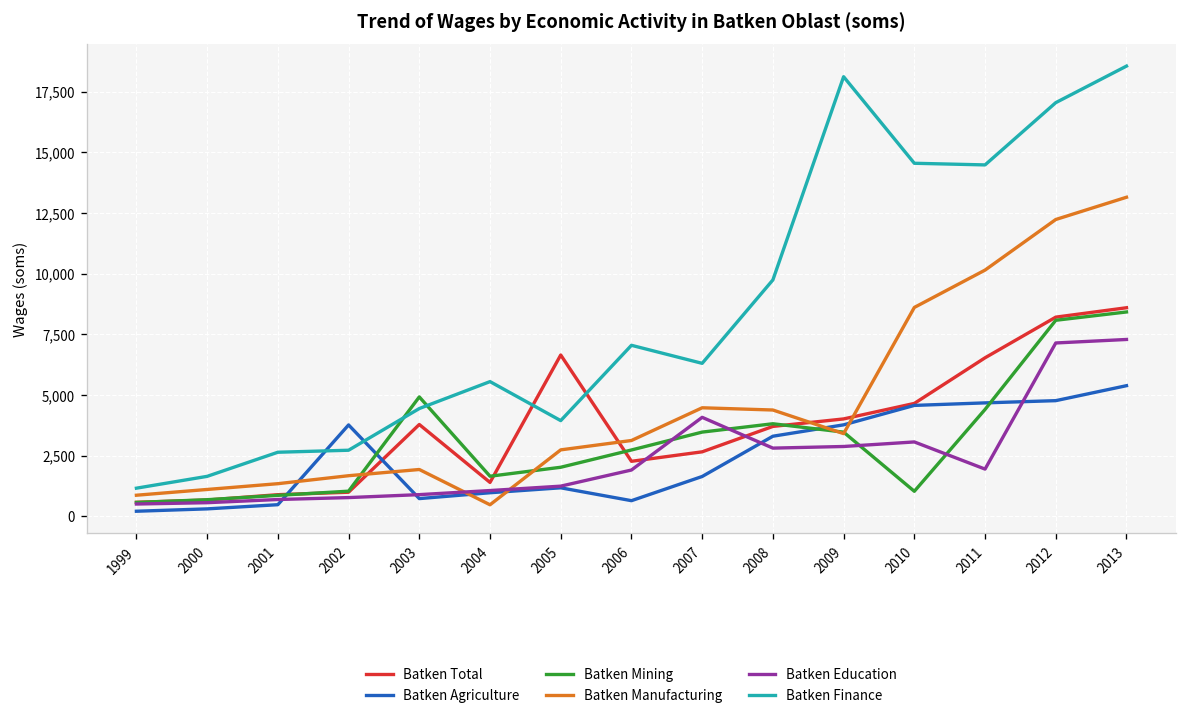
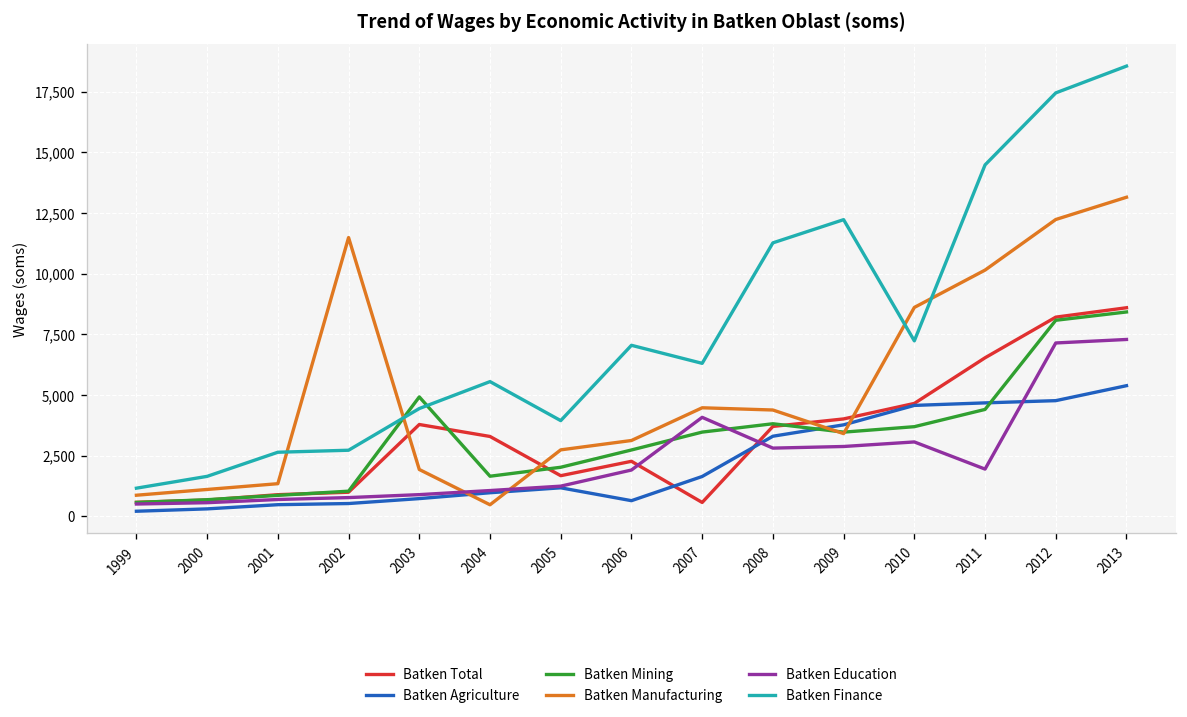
  {
    "Batken Total": {
      "2003": "3,800",
-     "2004": "1,400",
-     "2005": "6,600",
+     "2004": "3,300",
+     "2005": "1,700",
      "2006": "2,300",
-     "2007": "2,700",
+     "2007": "600",
      "2009": "4,000",
      "2011": "6,500",
      "2012": "8,200",
      "2013": "8,600"
    },
    "Batken Agriculture": {
      "1999": "200",
      "2000": "300",
      "2001": "500",
-     "2002": "3,800",
+     "2002": "500",
      "2003": "700",
      "2006": "600",
      "2007": "1,600",
      "2008": "3,300",
      "2009": "3,800",
      "2011": "4,700",
      "2012": "4,800",
      "2013": "5,400"
    },
    "Batken Mining": {
      "2003": "4,900",
      "2004": "1,700",
      "2005": "2,000",
      "2006": "2,700",
      "2007": "3,500",
-     "2010": "1,000",
+     "2010": "3,700",
      "2011": "4,400",
      "2012": "8,100",
      "2013": "8,400"
    },
    "Batken Manufacturing": {
      "1999": "900",
      "2000": "1,100",
      "2001": "1,300",
-     "2002": "1,700",
+     "2002": "11,500",
      "2003": "1,900",
      "2004": "500",
      "2005": "2,700",
      "2006": "3,100",
      "2007": "4,500",
      "2008": "4,400",
      "2010": "8,600",
      "2011": "10,100",
      "2012": "12,200",
      "2013": "13,100"
    },
    "Batken Education": {
      "2001": "700",
      "2002": "800",
      "2003": "900",
      "2006": "1,900",
      "2007": "4,100",
      "2008": "2,800",
      "2009": "2,900",
      "2010": "3,100",
      "2011": "1,900",
      "2012": "7,100",
      "2013": "7,300"
    },
    "Batken Finance": {
      "1999": "1,200",
      "2000": "1,600",
      "2001": "2,600",
      "2002": "2,700",
      "2003": "4,400",
      "2004": "5,500",
      "2005": "3,900",
      "2006": "7,000",
      "2007": "6,300",
-     "2008": "9,700",
-     "2009": "18,100",
-     "2010": "14,500",
+     "2008": "11,300",
+     "2009": "12,200",
+     "2010": "7,200",
      "2011": "14,500",
-     "2012": "17,000",
+     "2012": "17,400",
      "2013": "18,500"
    }
  }
